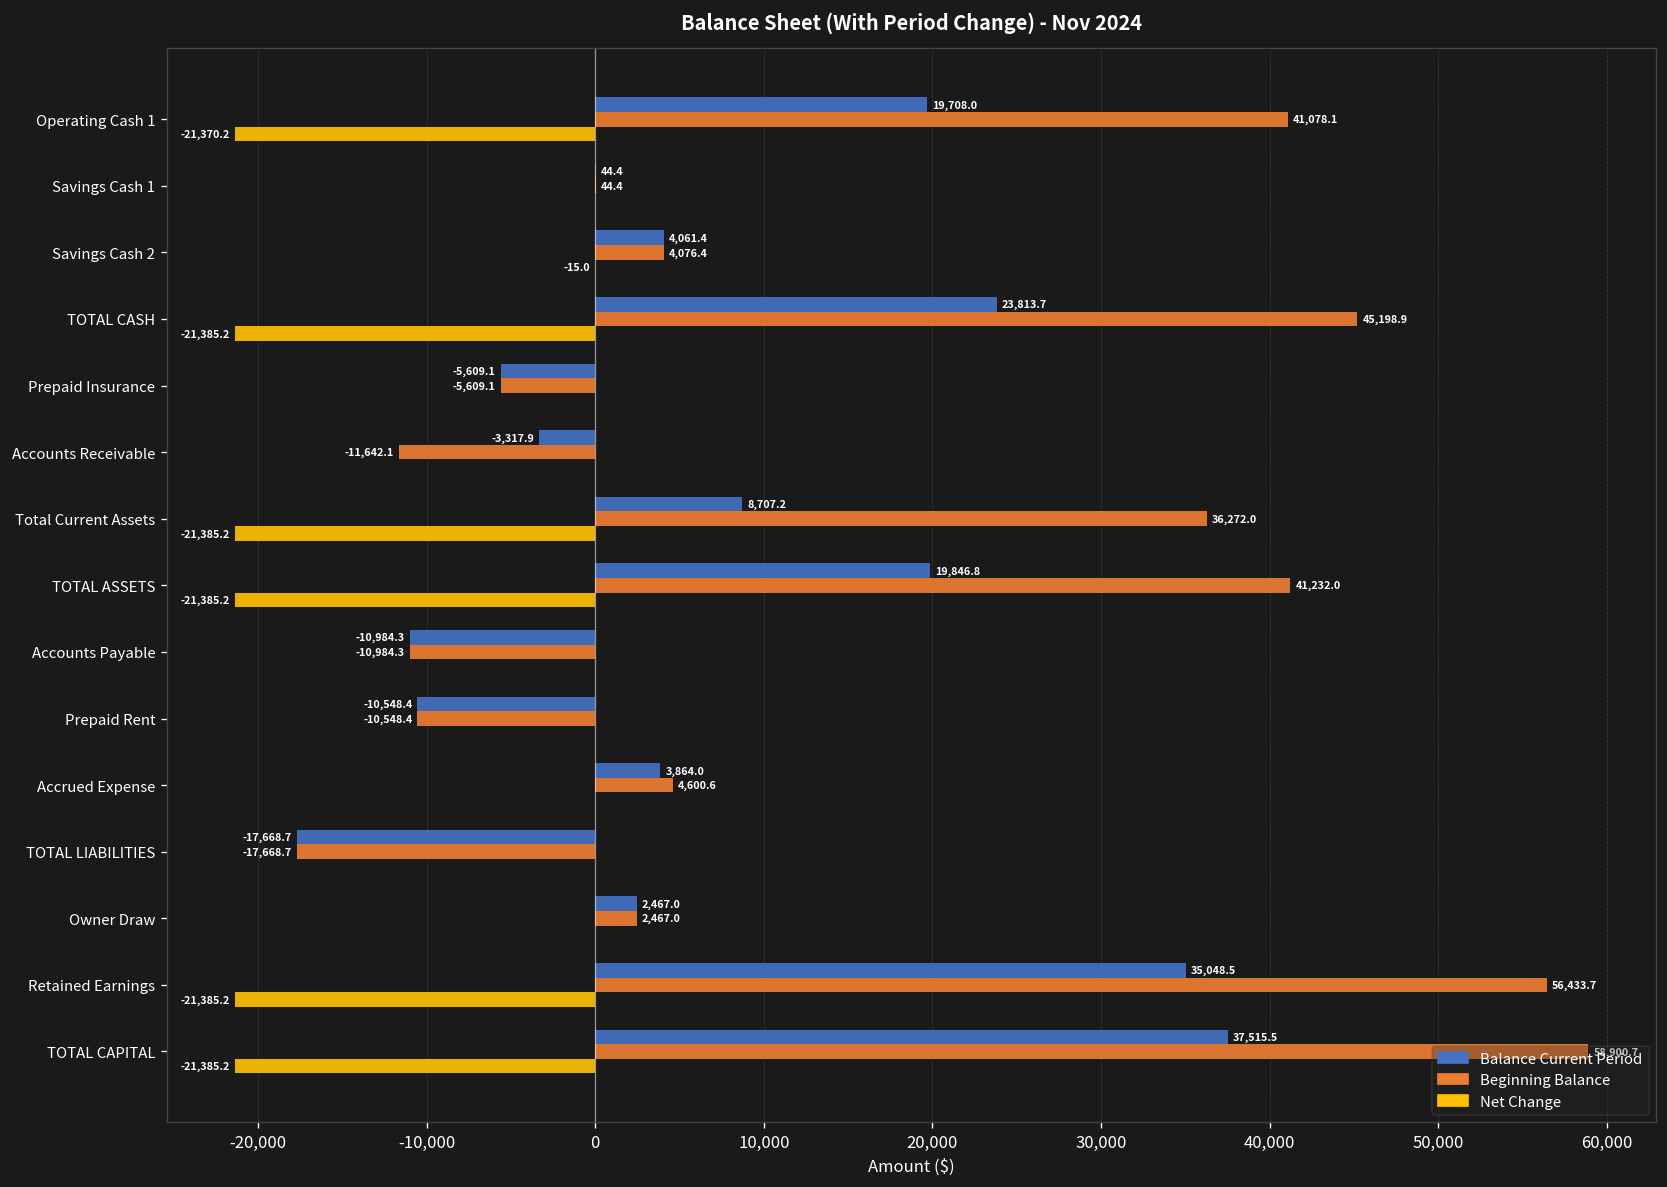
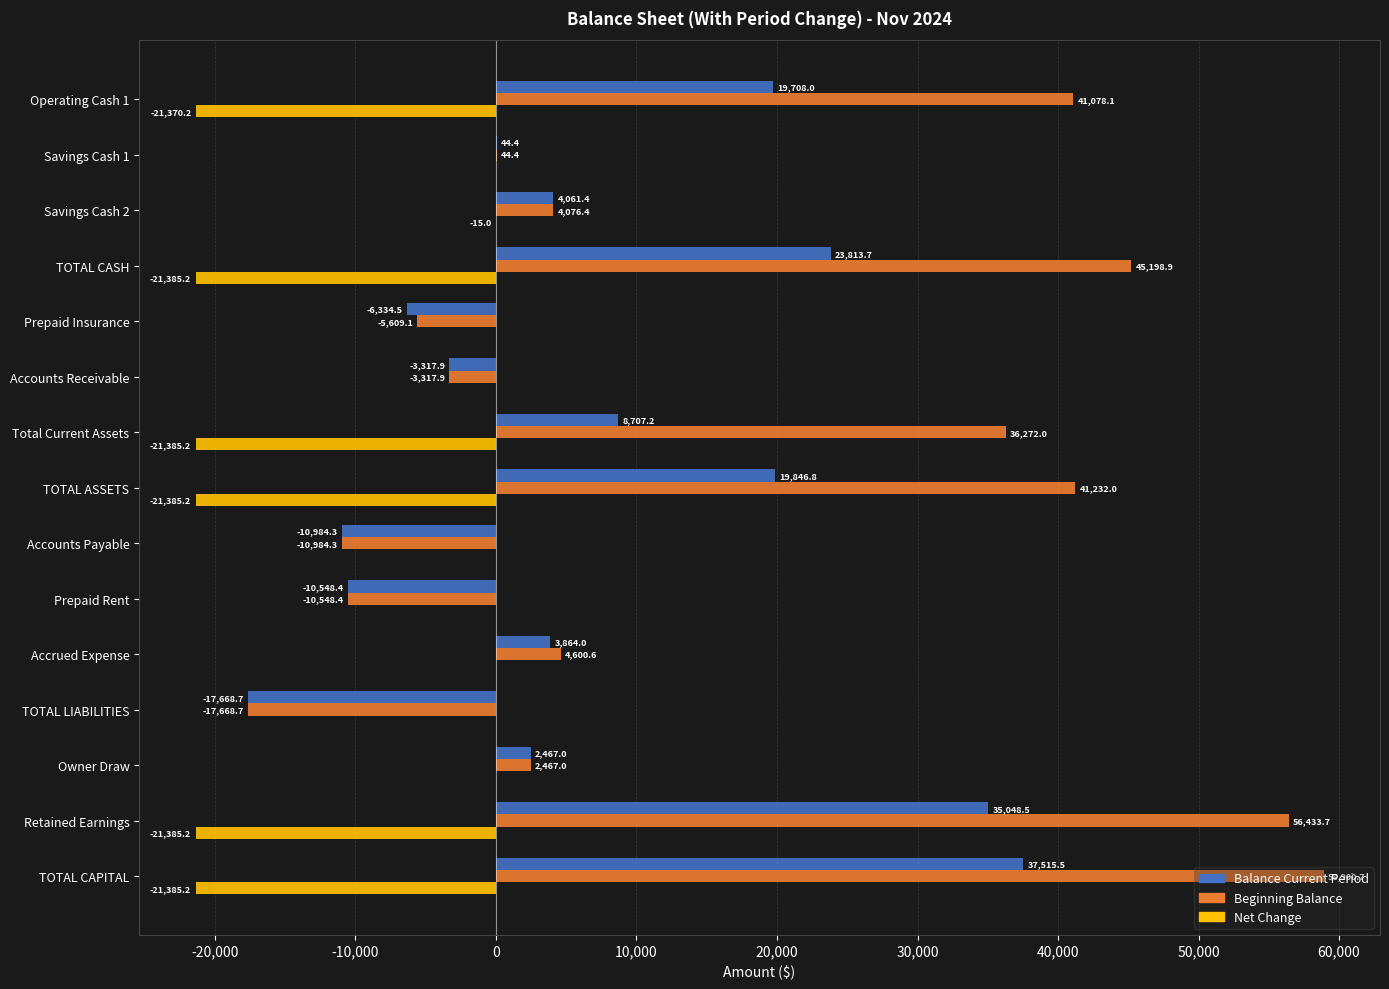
  {
    "Balance Current Period": {
      "Operating Cash 1": "19,708.0",
      "Savings Cash 1": "44.4",
      "Savings Cash 2": "4,061.4",
      "TOTAL CASH": "23,813.7",
-     "Prepaid Insurance": "-5,609.1",
+     "Prepaid Insurance": "-6,334.5",
      "Accounts Receivable": "-3,317.9",
      "Total Current Assets": "8,707.2",
      "TOTAL ASSETS": "19,846.8",
      "Accounts Payable": "-10,984.3",
      "Prepaid Rent": "-10,548.4",
      "Accrued Expense": "3,864.0",
      "TOTAL LIABILITIES": "-17,668.7",
      "Owner Draw": "2,467.0",
      "Retained Earnings": "35,048.5",
      "TOTAL CAPITAL": "37,515.5"
    },
    "Beginning Balance": {
      "Operating Cash 1": "41,078.1",
      "Savings Cash 1": "44.4",
      "Savings Cash 2": "4,076.4",
      "TOTAL CASH": "45,198.9",
      "Prepaid Insurance": "-5,609.1",
-     "Accounts Receivable": "-11,642.1",
+     "Accounts Receivable": "-3,317.9",
      "Total Current Assets": "36,272.0",
      "TOTAL ASSETS": "41,232.0",
      "Accounts Payable": "-10,984.3",
      "Prepaid Rent": "-10,548.4",
      "Accrued Expense": "4,600.6",
      "TOTAL LIABILITIES": "-17,668.7",
      "Owner Draw": "2,467.0",
      "Retained Earnings": "56,433.7"
    },
    "Net Change": {
      "Operating Cash 1": "-21,370.2",
      "Savings Cash 2": "-15.0",
      "TOTAL CASH": "-21,385.2",
      "Total Current Assets": "-21,385.2",
      "TOTAL ASSETS": "-21,385.2",
      "Retained Earnings": "-21,385.2",
      "TOTAL CAPITAL": "-21,385.2"
    }
  }
